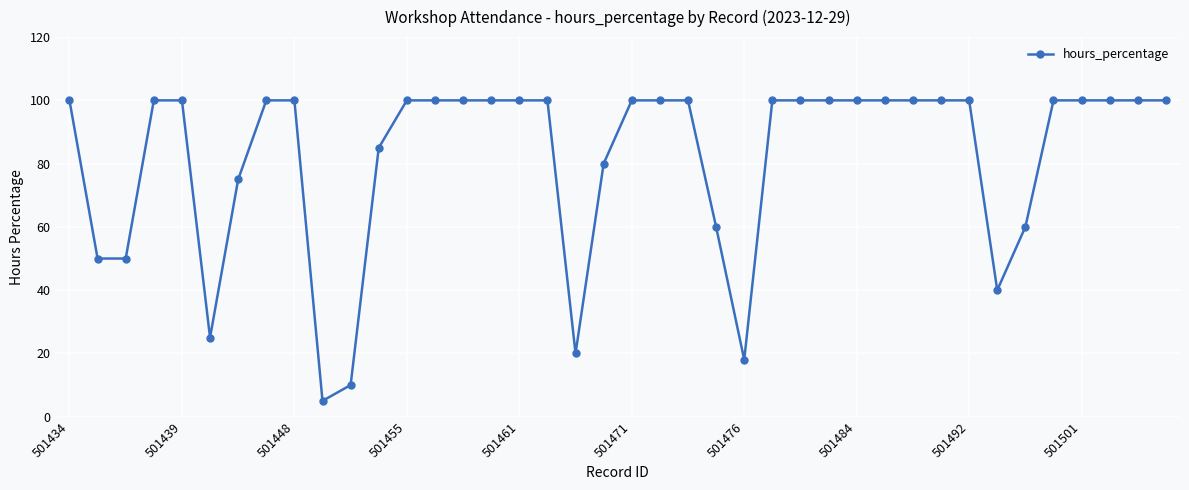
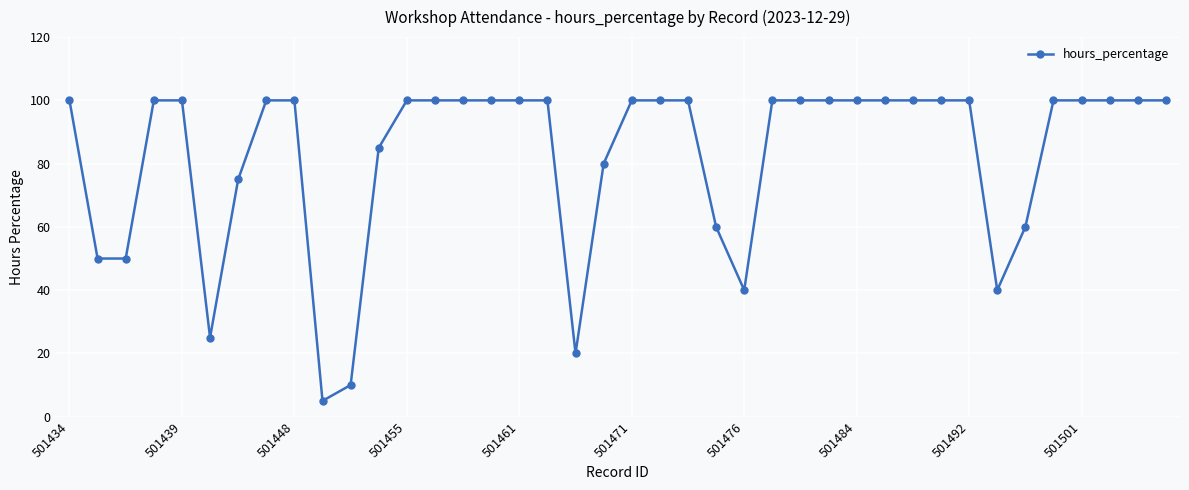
  {
    "501434": 100,
    "501439": 100,
    "501448": 100,
    "501455": 100,
    "501461": 100,
    "501471": 100,
-   "501476": 18,
+   "501476": 40,
    "501484": 100,
    "501492": 100,
    "501501": 100
  }
